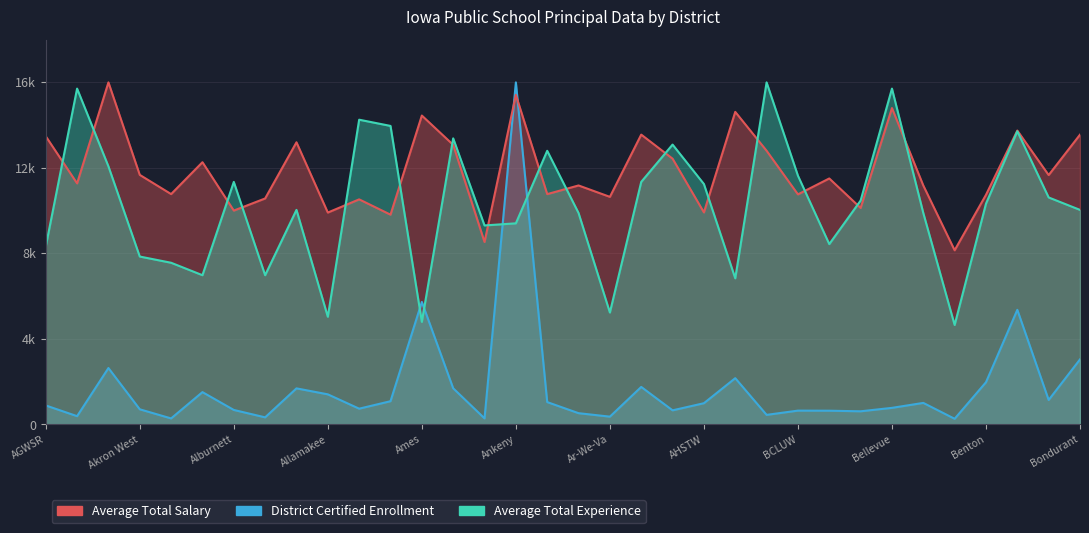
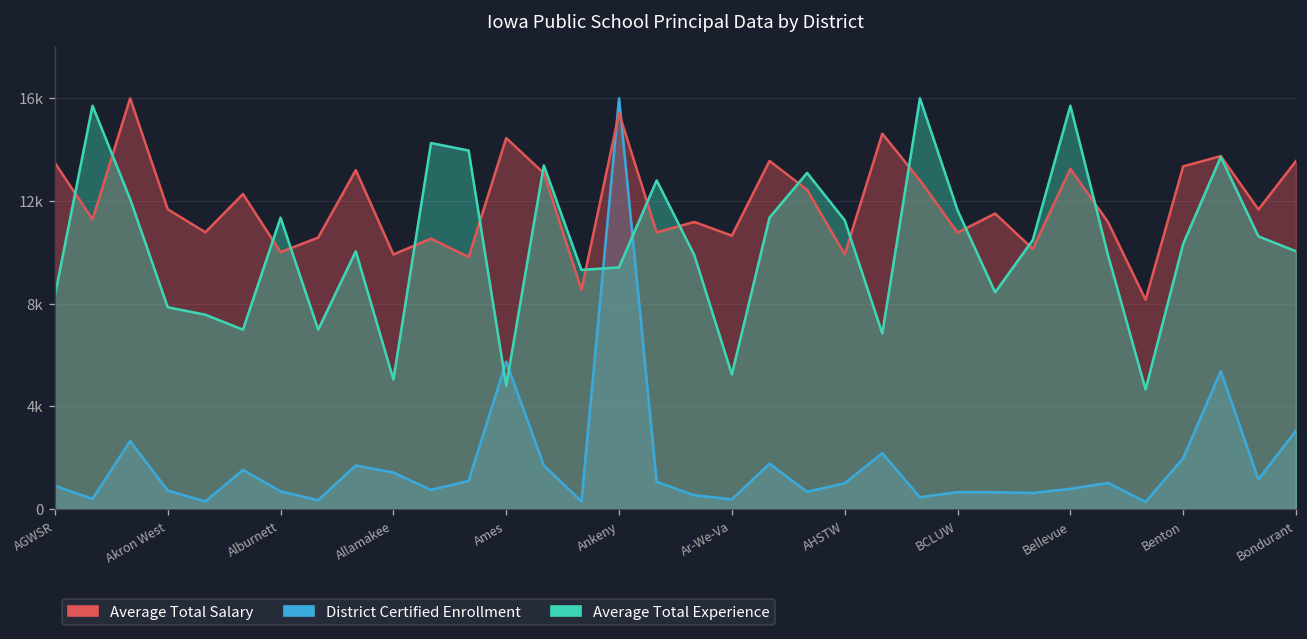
  {
    "Average Total Salary": {
      "AGWSR": 13500,
      "Akron West": 11700,
      "Alburnett": 10000,
      "Allamakee": 9900,
      "Ames": 14400,
      "Ankeny": 15400,
      "Ar-We-Va": 10600,
      "AHSTW": 9900,
      "BCLUW": 10800,
-     "Bellevue": 14800,
-     "Benton": 10700,
+     "Bellevue": 13300,
+     "Benton": 13300,
      "Bondurant": 13600
    }
  }
